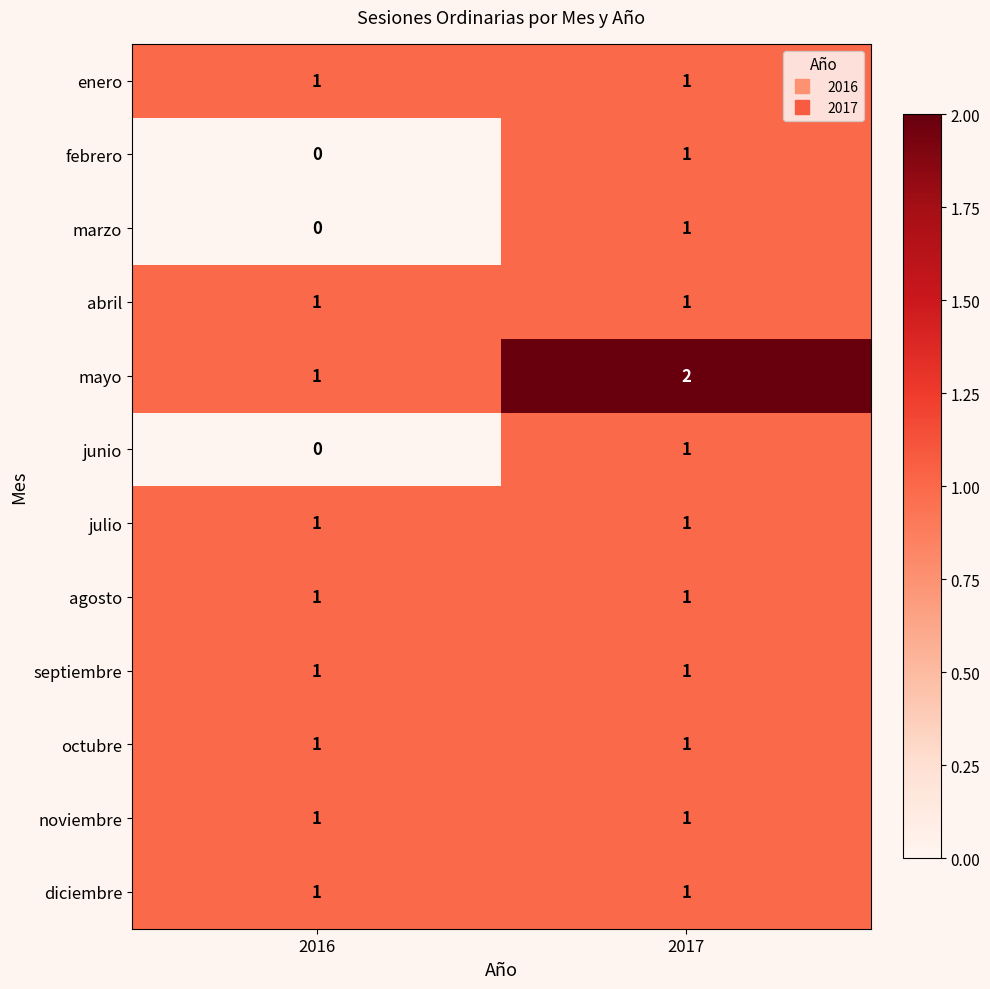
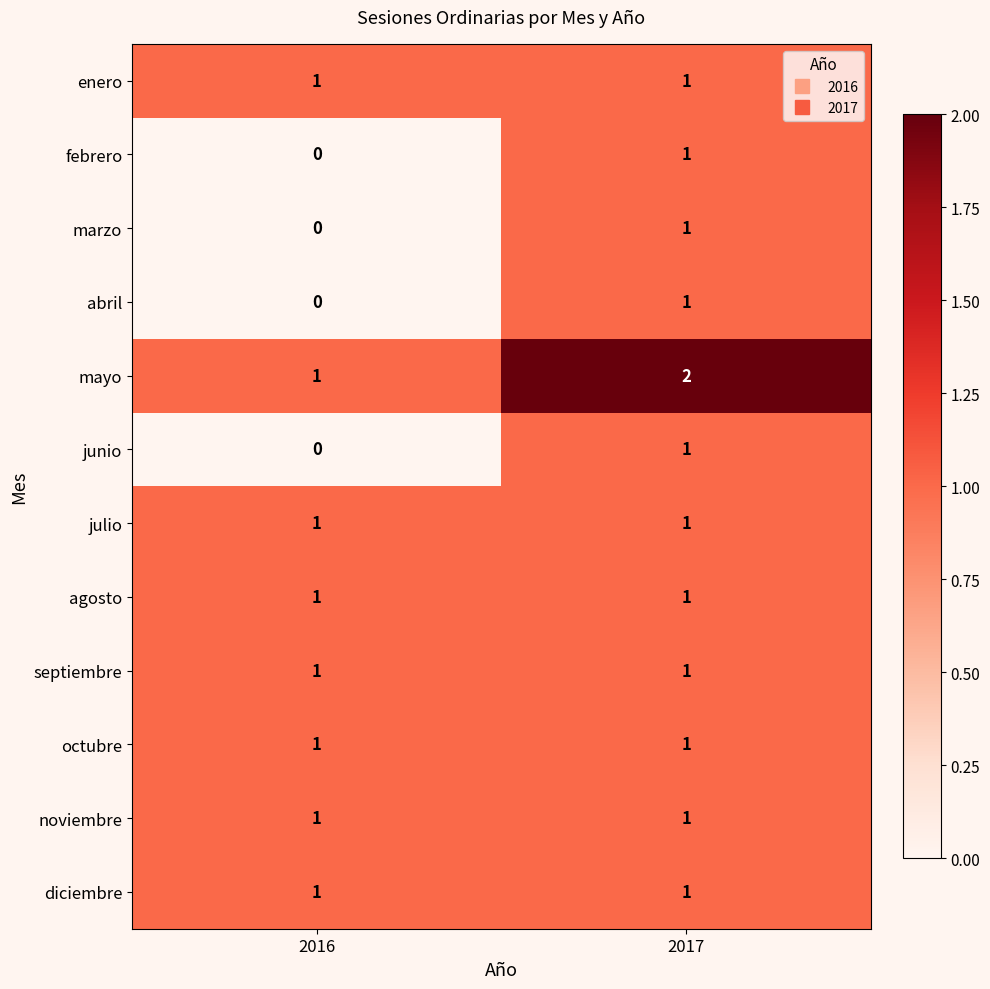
  {
    "enero": {
      "2016": 1,
      "2017": 1
    },
    "febrero": {
      "2016": 0,
      "2017": 1
    },
    "marzo": {
      "2016": 0,
      "2017": 1
    },
    "abril": {
-     "2016": 1,
+     "2016": 0,
      "2017": 1
    },
    "mayo": {
      "2016": 1,
      "2017": 2
    },
    "junio": {
      "2016": 0,
      "2017": 1
    },
    "julio": {
      "2016": 1,
      "2017": 1
    },
    "agosto": {
      "2016": 1,
      "2017": 1
    },
    "septiembre": {
      "2016": 1,
      "2017": 1
    },
    "octubre": {
      "2016": 1,
      "2017": 1
    },
    "noviembre": {
      "2016": 1,
      "2017": 1
    },
    "diciembre": {
      "2016": 1,
      "2017": 1
    }
  }
